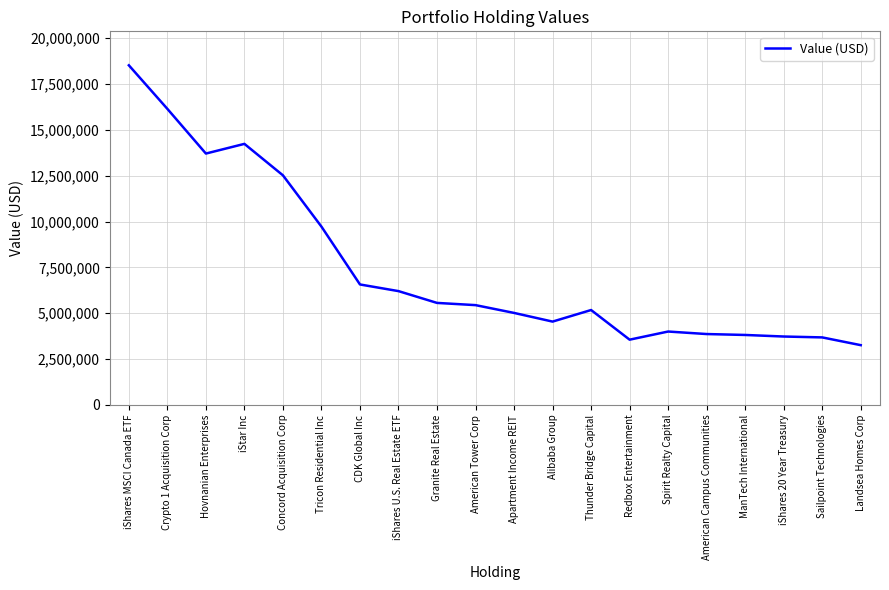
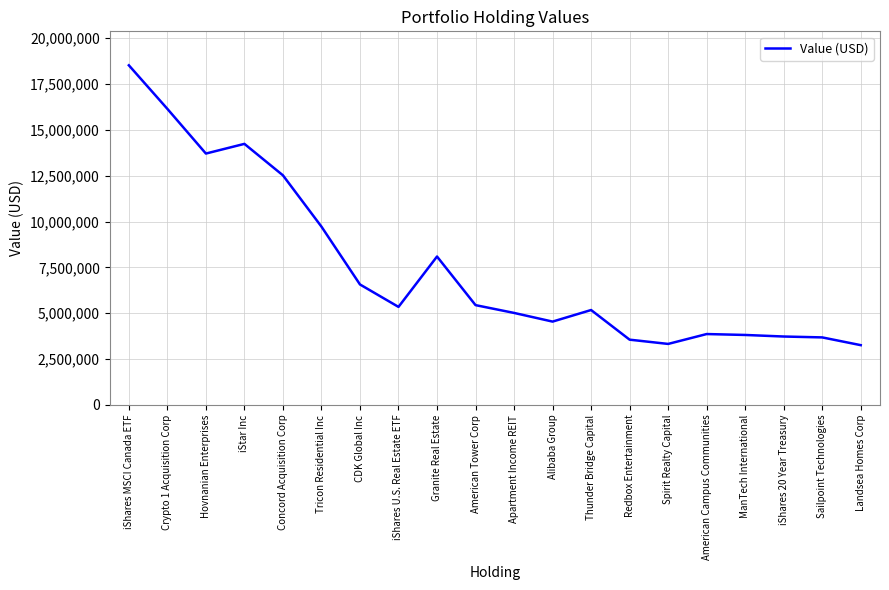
  {
    "iShares MSCI Canada ETF": "18,500,000",
    "Crypto 1 Acquisition Corp": "16,100,000",
    "Hovnanian Enterprises": "13,700,000",
    "iStar Inc": "14,200,000",
    "Concord Acquisition Corp": "12,500,000",
    "Tricon Residential Inc": "9,700,000",
    "CDK Global Inc": "6,600,000",
-   "iShares U.S. Real Estate ETF": "6,200,000",
-   "Granite Real Estate": "5,600,000",
+   "iShares U.S. Real Estate ETF": "5,300,000",
+   "Granite Real Estate": "8,100,000",
    "American Tower Corp": "5,400,000",
    "Apartment Income REIT": "5,000,000",
    "Alibaba Group": "4,500,000",
    "Thunder Bridge Capital": "5,200,000",
    "Redbox Entertainment": "3,600,000",
-   "Spirit Realty Capital": "4,000,000",
+   "Spirit Realty Capital": "3,300,000",
    "American Campus Communities": "3,900,000",
    "ManTech International": "3,800,000",
    "iShares 20 Year Treasury": "3,700,000",
    "Sailpoint Technologies": "3,700,000",
    "Landsea Homes Corp": "3,300,000"
  }
